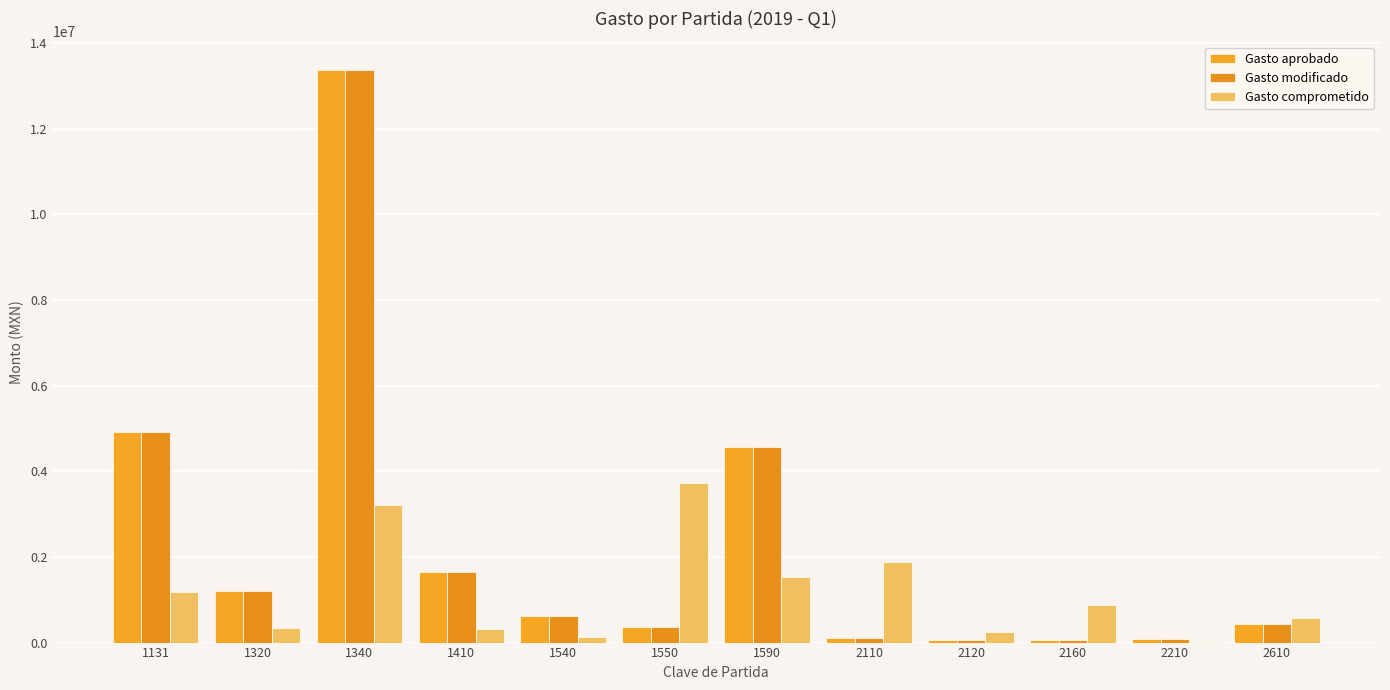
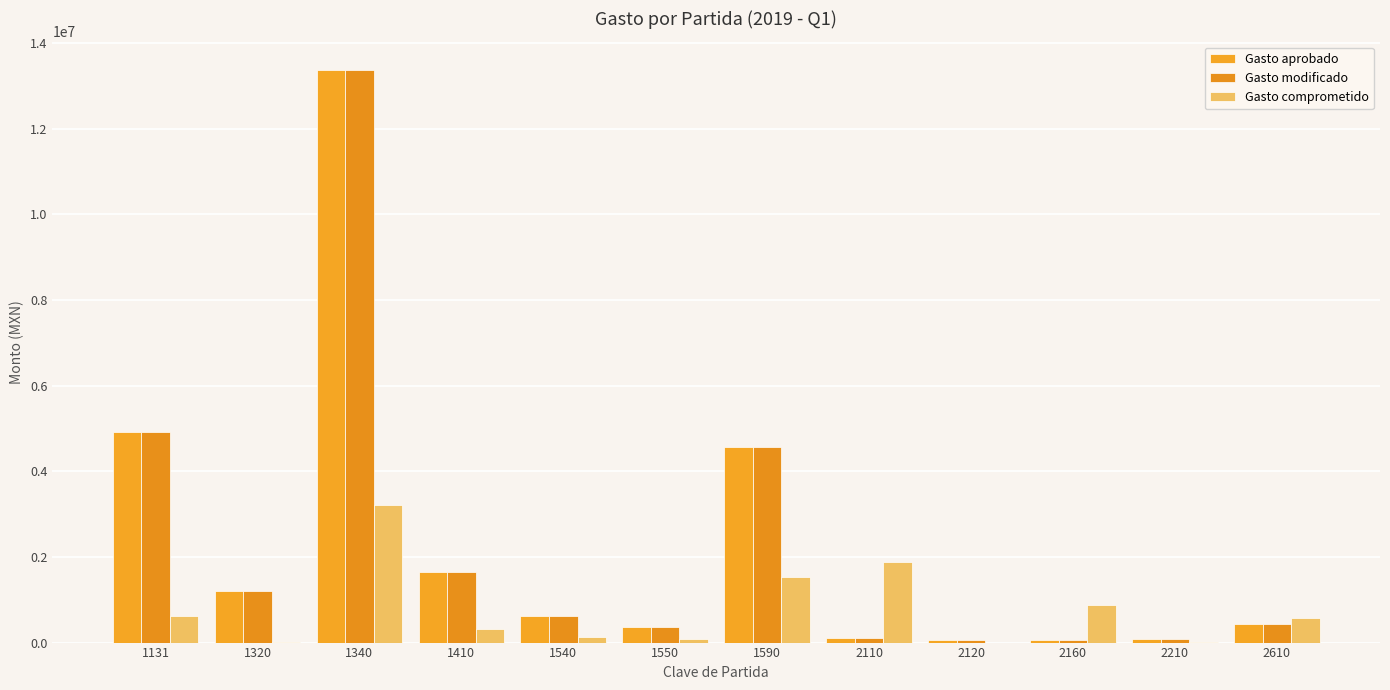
  {
    "Gasto comprometido": {
-     "1131": 1200000,
-     "1320": 300000,
+     "1131": 600000,
+     "1320": 0,
      "1340": 3200000,
      "1410": 300000,
      "1540": 100000,
-     "1550": 3700000,
+     "1550": 100000,
      "1590": 1500000,
      "2110": 1900000,
-     "2120": 300000,
+     "2120": 0,
      "2160": 900000,
      "2610": 600000
    }
  }
